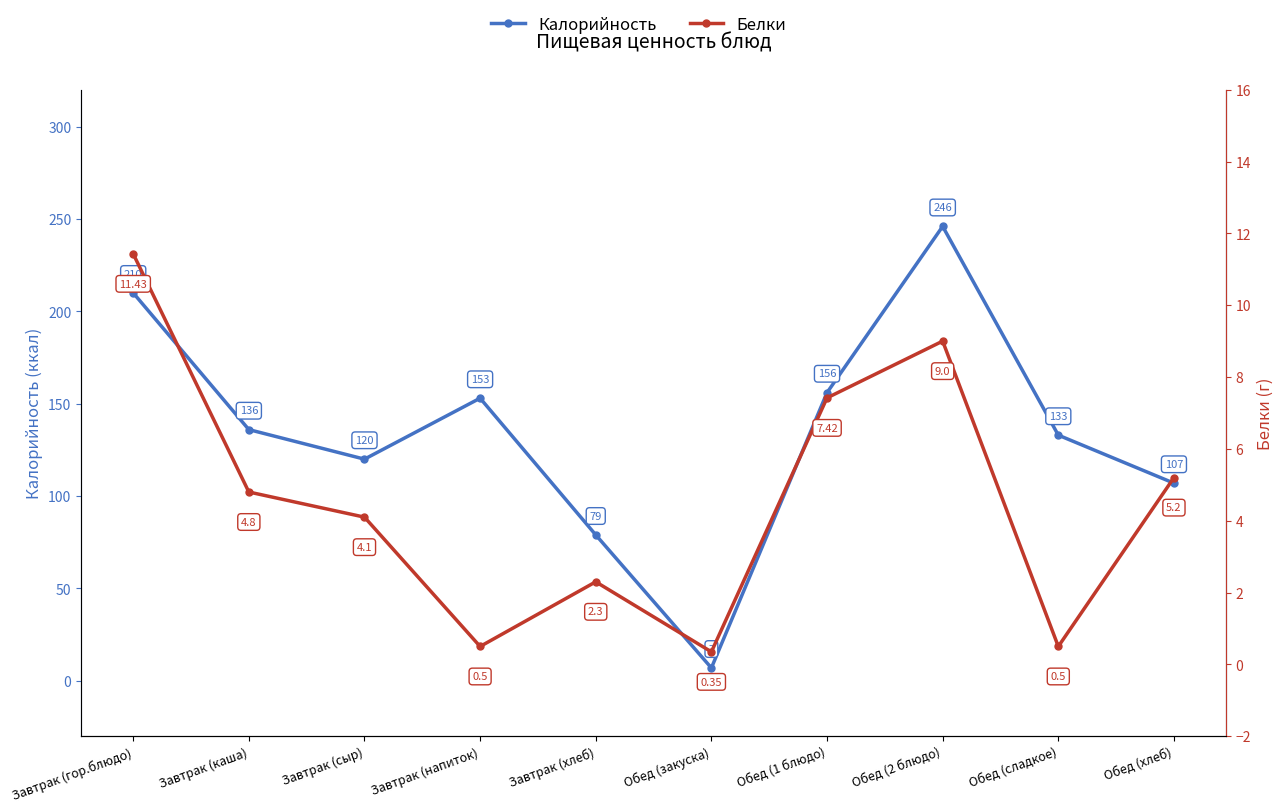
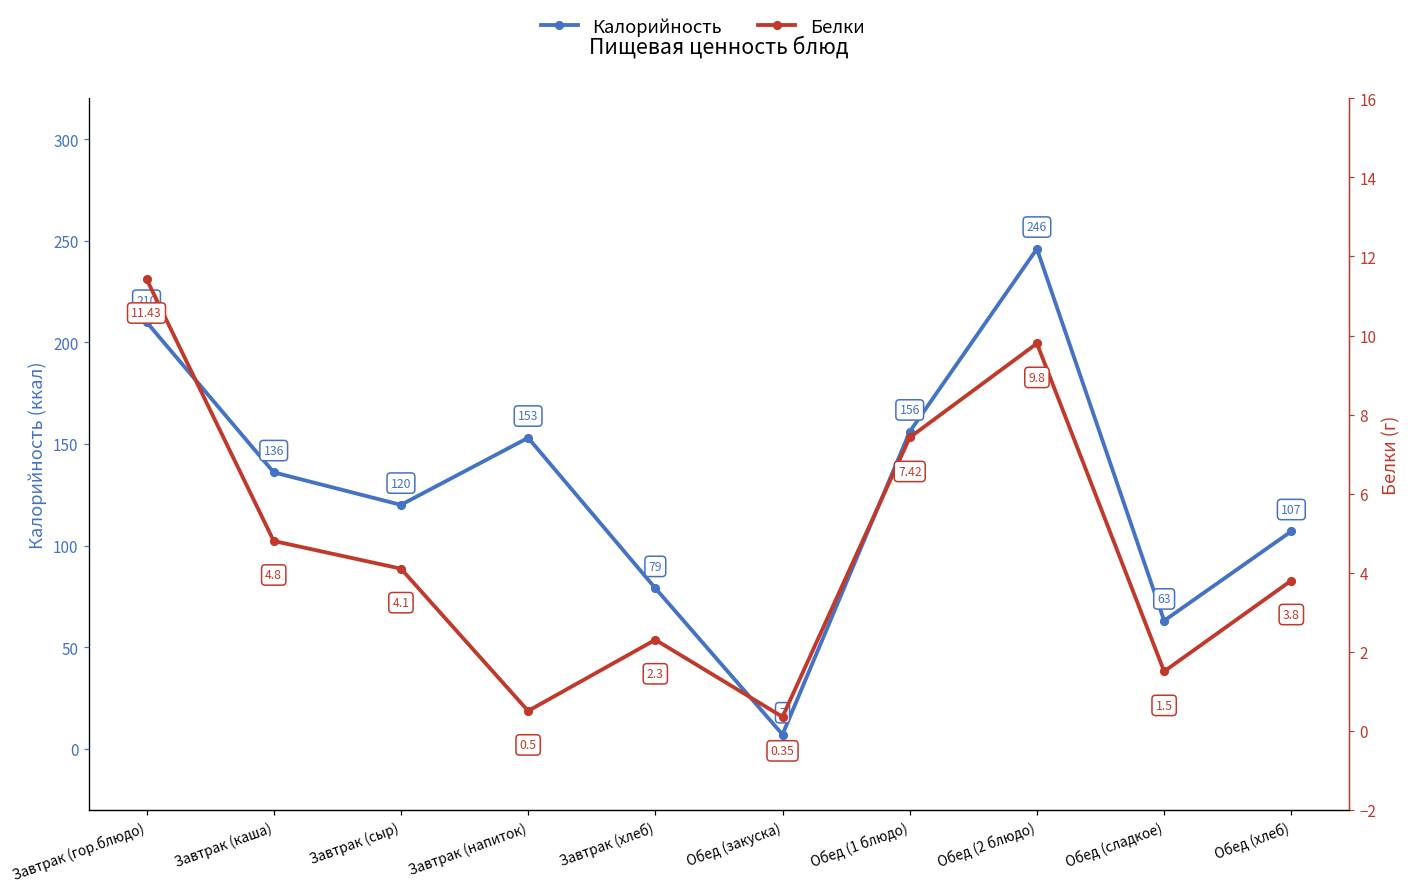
  {
    "Калорийность": {
-     "Обед (сладкое)": 133
+     "Обед (сладкое)": 63
    },
    "Белки": {
-     "Обед (2 блюдо)": 9.0,
-     "Обед (сладкое)": 0.5,
-     "Обед (хлеб)": 5.2
+     "Обед (2 блюдо)": 9.8,
+     "Обед (сладкое)": 1.5,
+     "Обед (хлеб)": 3.8
    }
  }
